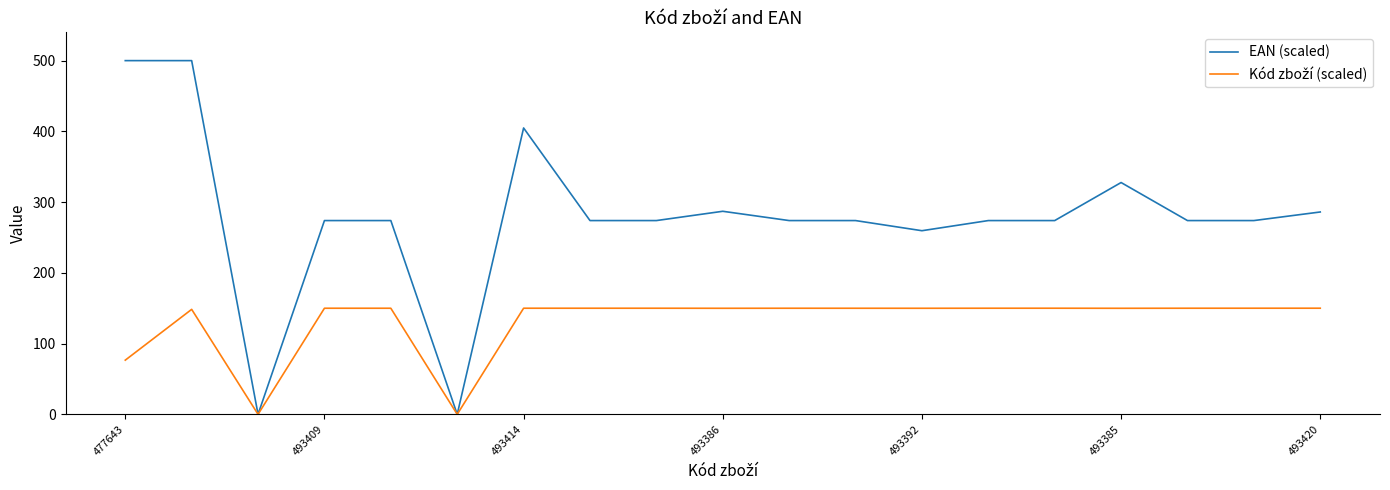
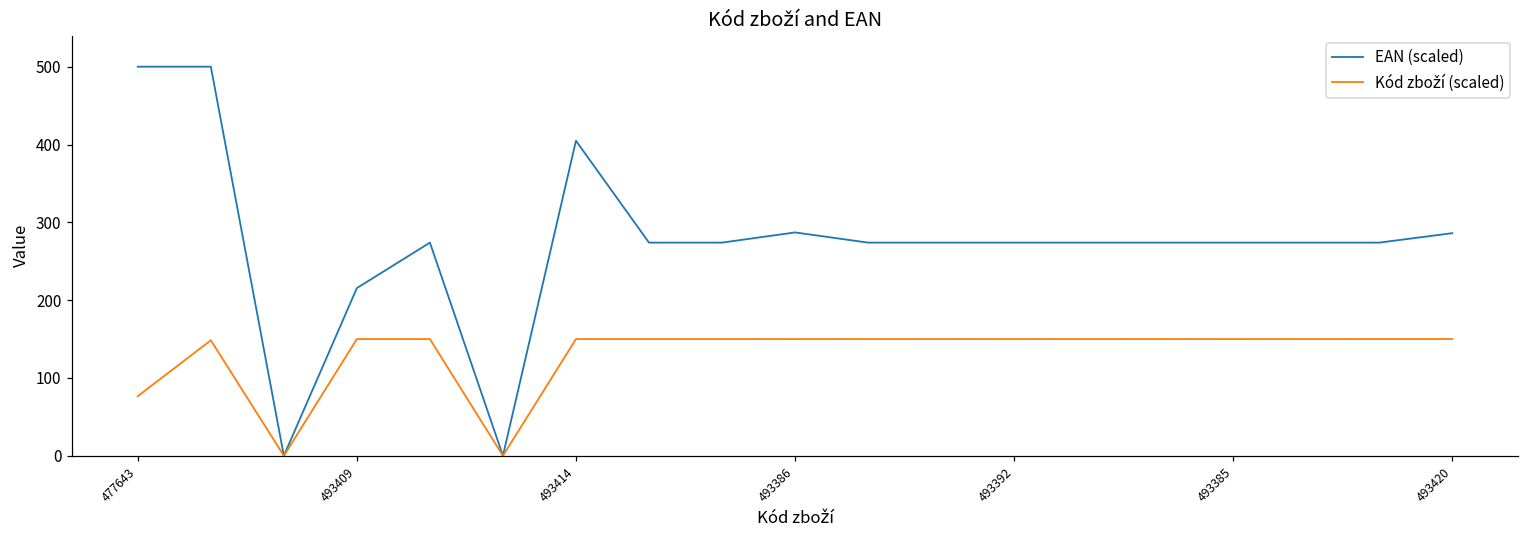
  {
    "EAN (scaled)": {
      "477643": 500,
-     "493409": 270,
+     "493409": 220,
      "493414": 400,
      "493386": 290,
-     "493392": 260,
-     "493385": 330,
+     "493392": 270,
+     "493385": 270,
      "493420": 290
    },
    "Kód zboží (scaled)": {
      "477643": 80,
      "493409": 150,
      "493414": 150,
      "493386": 150,
      "493392": 150,
      "493385": 150,
      "493420": 150
    }
  }
